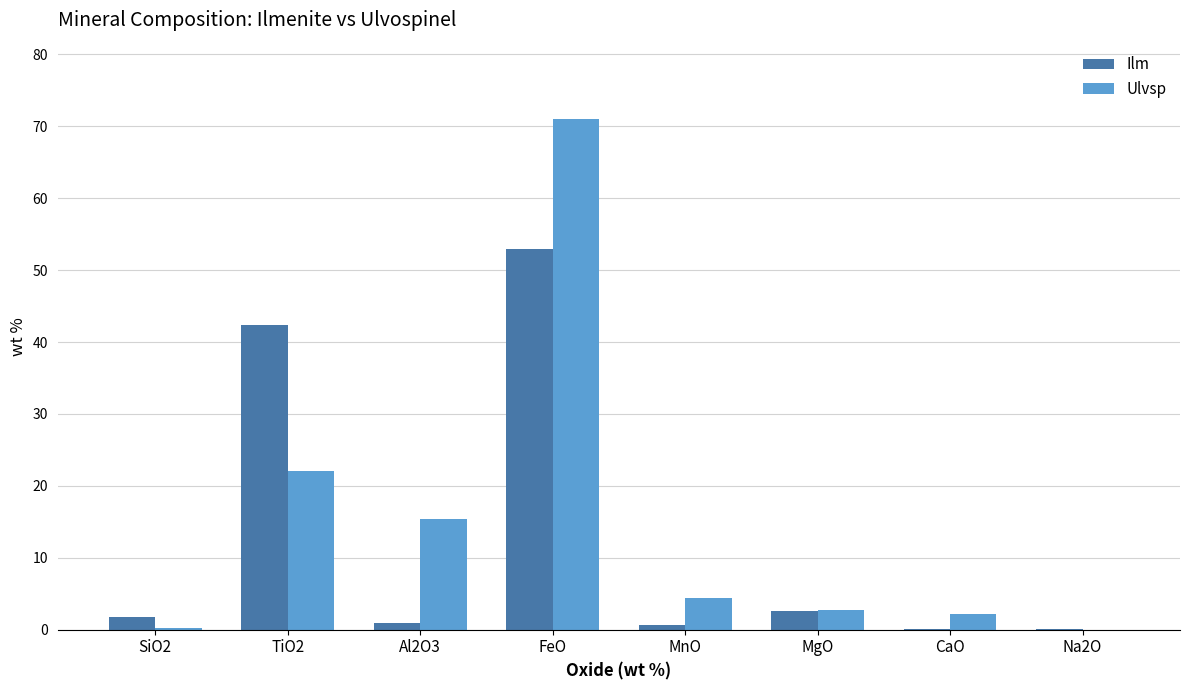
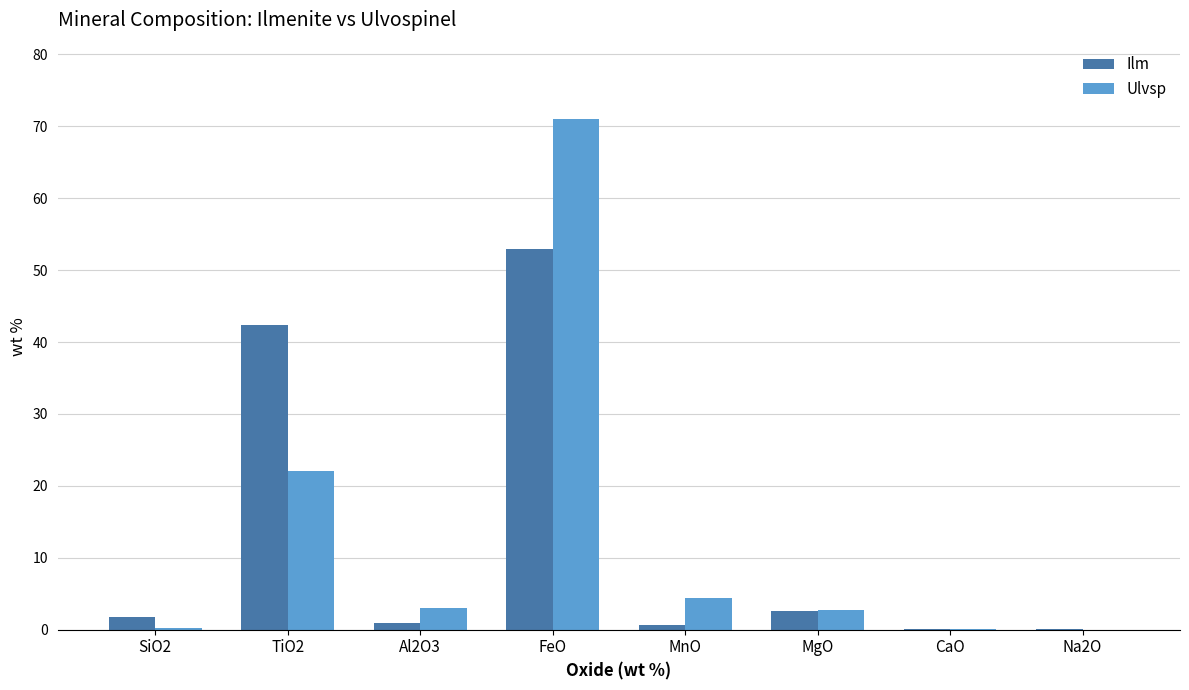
  {
    "Ilm": {
      "SiO2": 2,
      "TiO2": 42,
      "Al2O3": 1,
      "FeO": 53,
      "MnO": 1,
      "MgO": 3
    },
    "Ulvsp": {
      "TiO2": 22,
-     "Al2O3": 15,
+     "Al2O3": 3,
      "FeO": 71,
      "MnO": 4,
      "MgO": 3,
-     "CaO": 2,
+     "CaO": 0,
      "Na2O": 0
    }
  }
